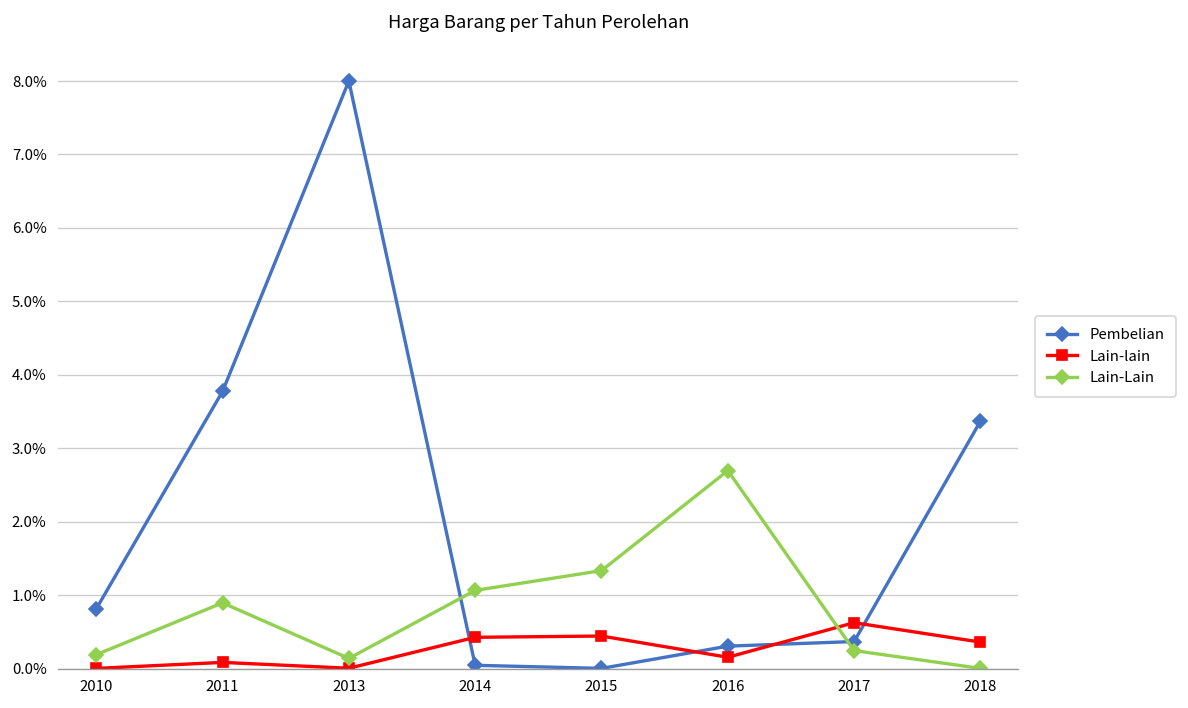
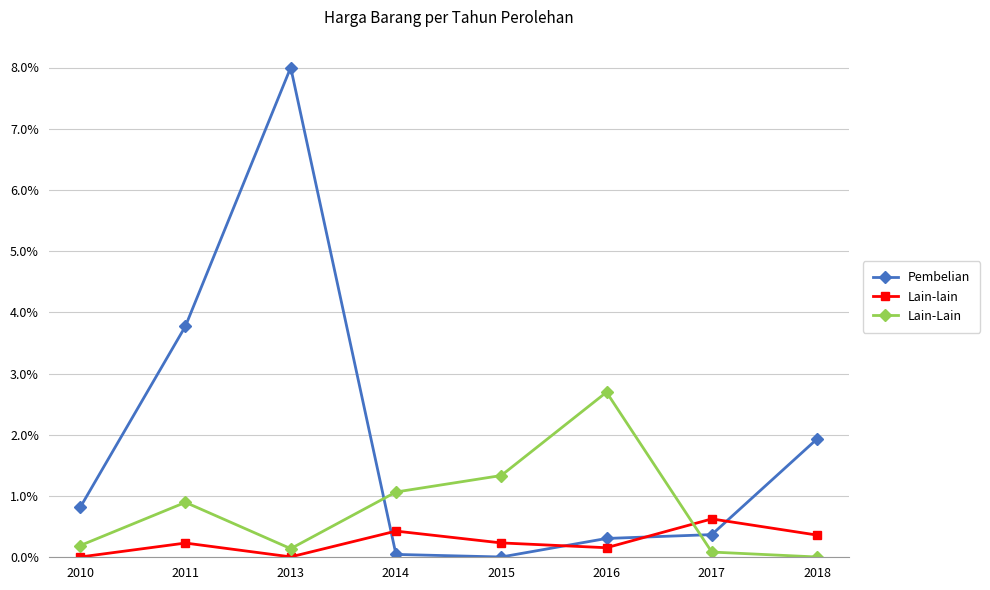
  {
    "Pembelian": {
      "2010": "0.8%",
      "2011": "3.8%",
      "2013": "8.0%",
      "2014": "0.0%",
      "2015": "0.0%",
      "2016": "0.3%",
      "2017": "0.4%",
-     "2018": "3.4%"
+     "2018": "1.9%"
    },
    "Lain-lain": {
      "2010": "0.0%",
-     "2011": "0.1%",
+     "2011": "0.2%",
      "2013": "0.0%",
      "2014": "0.4%",
-     "2015": "0.4%",
+     "2015": "0.2%",
      "2016": "0.2%",
      "2017": "0.6%",
      "2018": "0.4%"
    },
    "Lain-Lain": {
      "2010": "0.2%",
      "2011": "0.9%",
      "2013": "0.1%",
      "2014": "1.1%",
      "2015": "1.3%",
      "2016": "2.7%",
-     "2017": "0.2%",
+     "2017": "0.1%",
      "2018": "0.0%"
    }
  }
